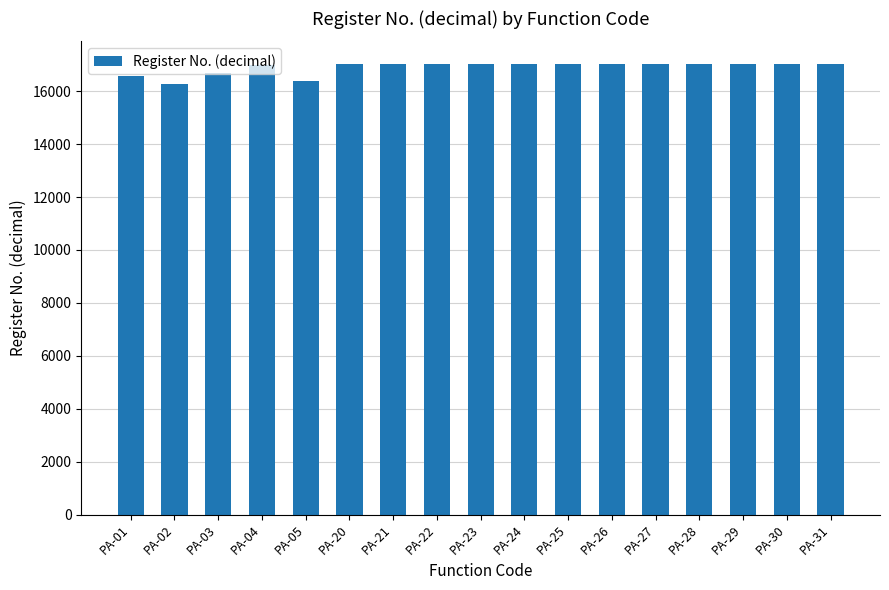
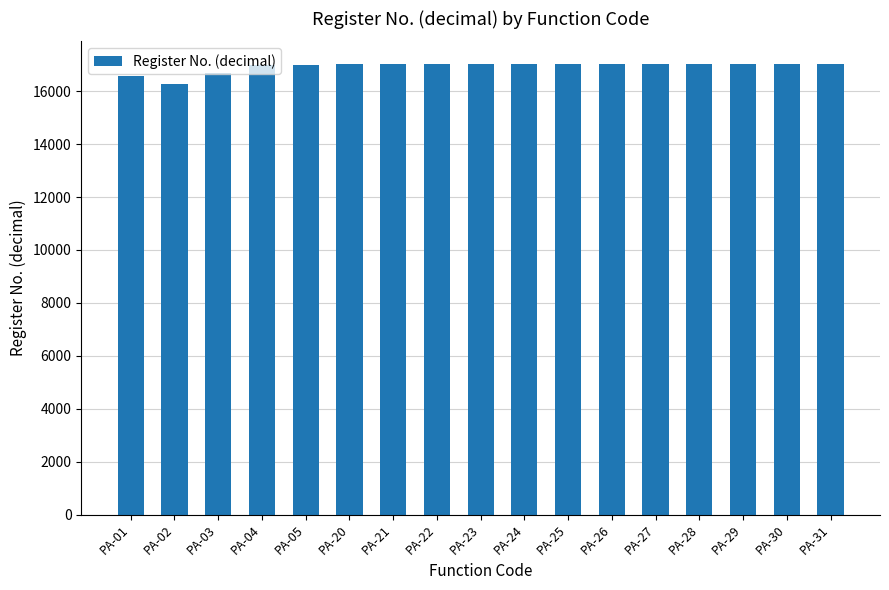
  {
    "PA-01": 16600,
    "PA-02": 16300,
-   "PA-05": 16400,
+   "PA-05": 17000,
    "PA-20": 17000,
    "PA-21": 17000,
    "PA-22": 17000,
    "PA-23": 17000,
    "PA-24": 17000,
    "PA-25": 17000,
    "PA-26": 17000,
    "PA-27": 17000,
    "PA-28": 17000,
    "PA-29": 17000,
    "PA-30": 17000,
    "PA-31": 17000
  }
